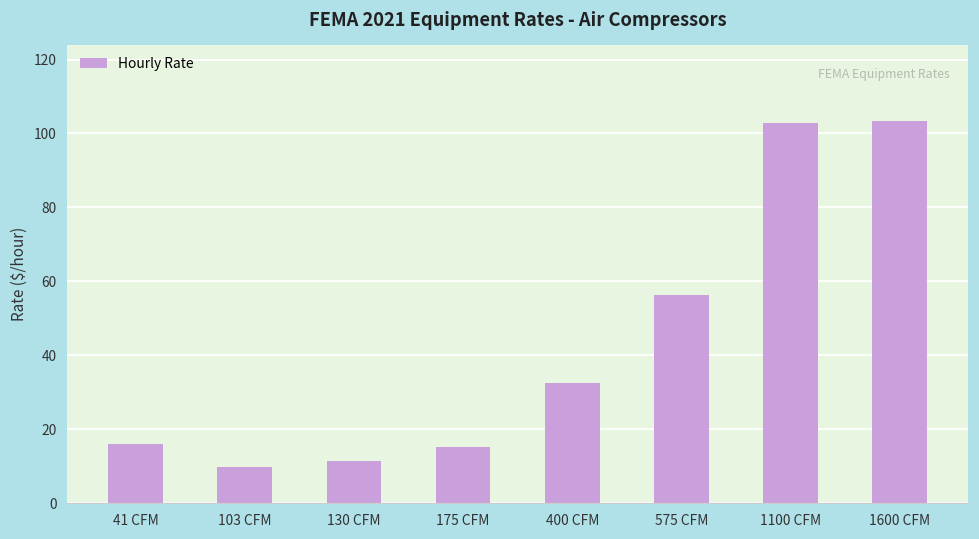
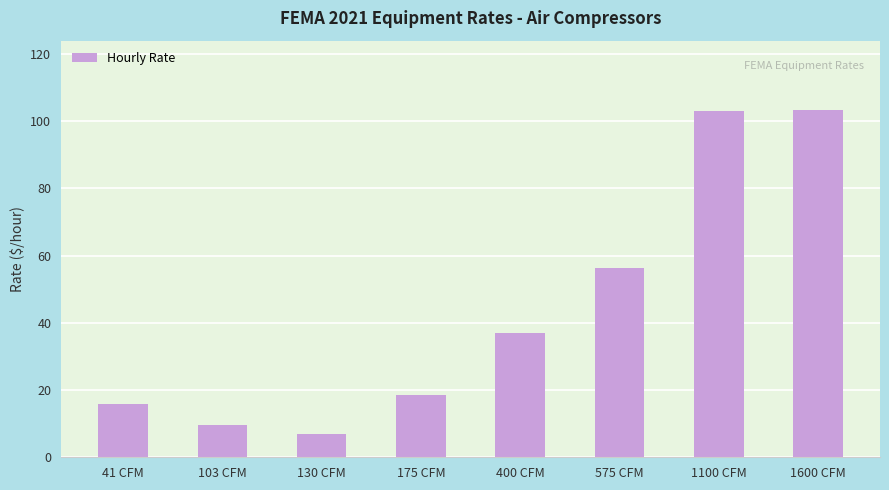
  {
    "41 CFM": 16,
    "103 CFM": 10,
-   "130 CFM": 12,
-   "175 CFM": 15,
-   "400 CFM": 33,
+   "130 CFM": 7,
+   "175 CFM": 19,
+   "400 CFM": 37,
    "575 CFM": 56,
    "1100 CFM": 103,
    "1600 CFM": 103
  }
